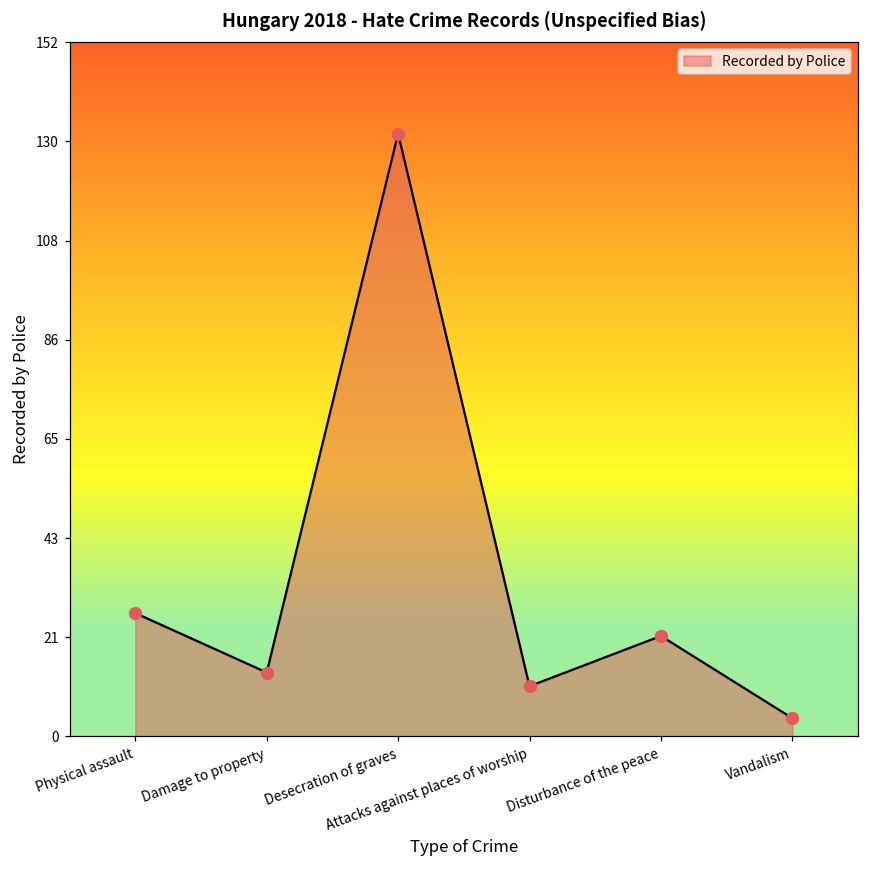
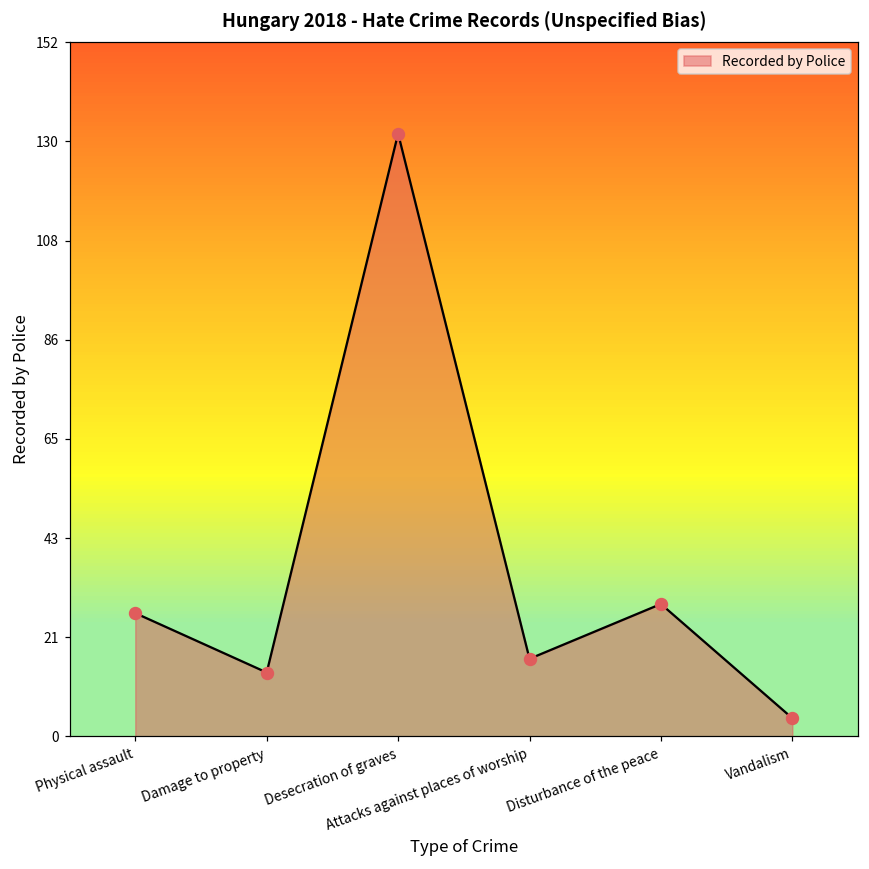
  {
    "Physical assault": 27,
    "Damage to property": 14,
    "Desecration of graves": 132,
-   "Attacks against places of worship": 11,
-   "Disturbance of the peace": 22,
+   "Attacks against places of worship": 17,
+   "Disturbance of the peace": 29,
    "Vandalism": 4
  }
